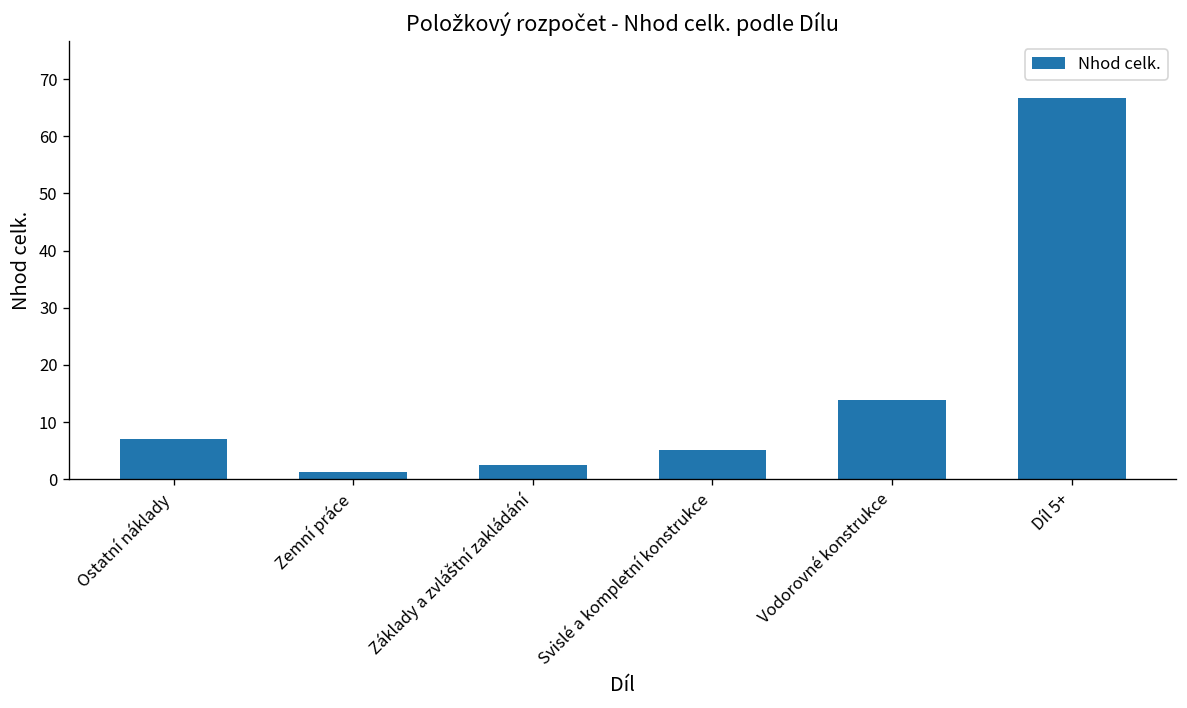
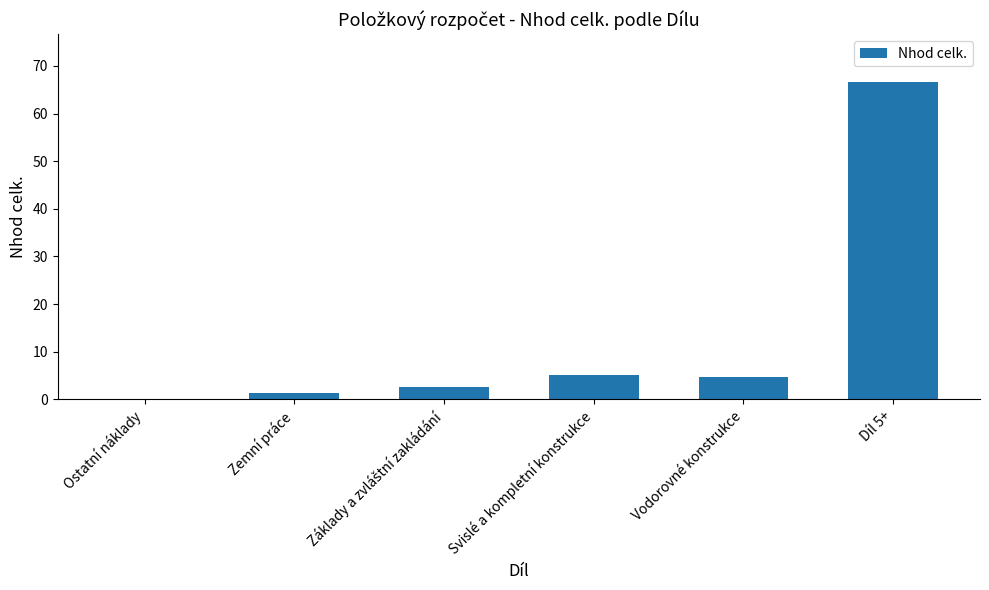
  {
-   "Ostatní náklady": 7,
+   "Ostatní náklady": 0,
    "Zemní práce": 1,
    "Základy a zvláštní zakládání": 3,
    "Svislé a kompletní konstrukce": 5,
-   "Vodorovné konstrukce": 14,
+   "Vodorovné konstrukce": 5,
    "Díl 5+": 67
  }
